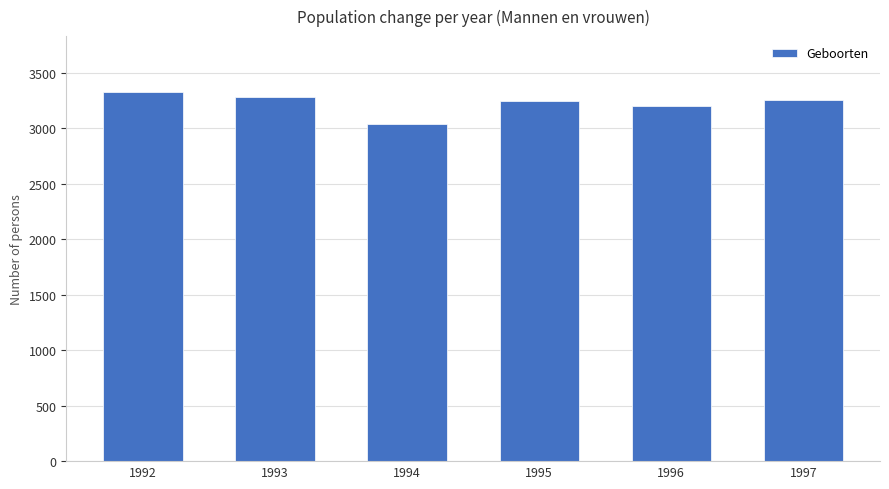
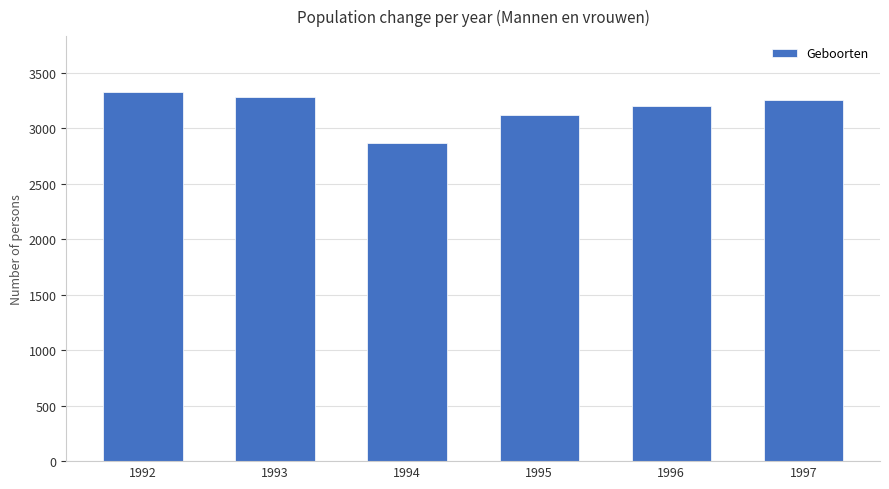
  {
    "1992": 3330,
    "1993": 3280,
-   "1994": 3040,
-   "1995": 3250,
+   "1994": 2870,
+   "1995": 3120,
    "1996": 3200,
    "1997": 3250
  }
